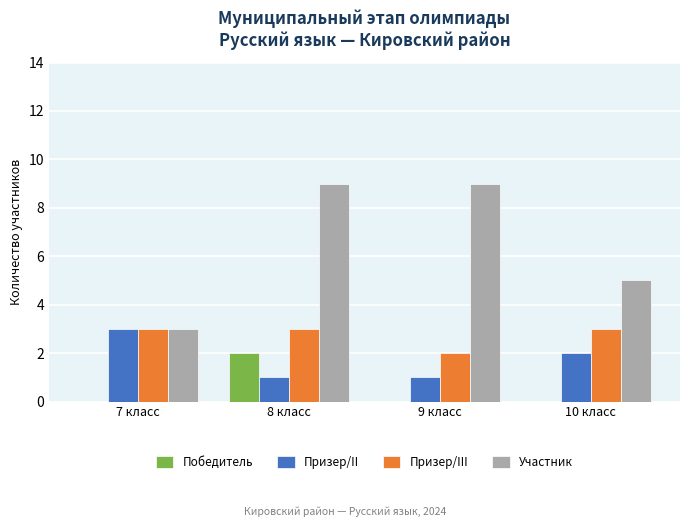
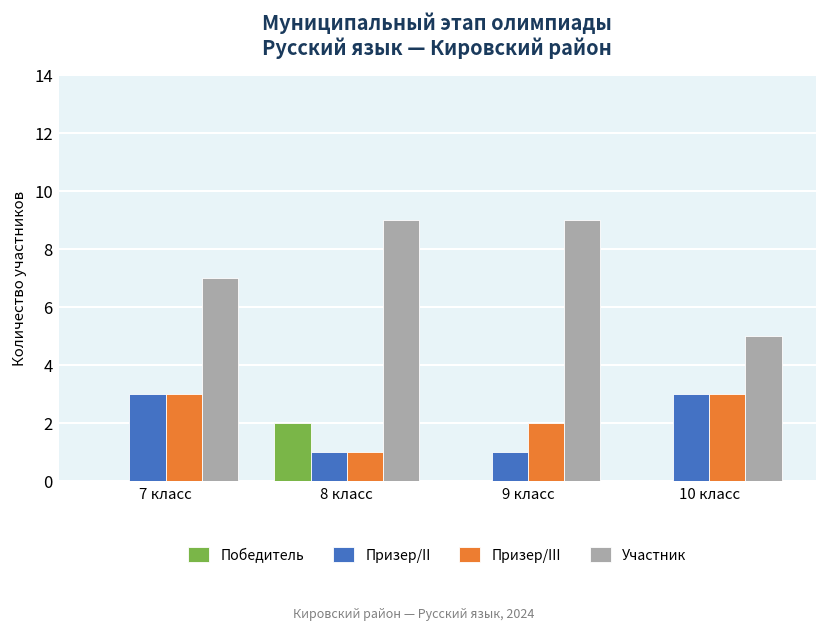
  {
    "Победитель": {
      "7 класс": 0,
      "8 класс": 2,
      "9 класс": 0,
      "10 класс": 0
    },
    "Призер/II": {
      "7 класс": 3,
      "8 класс": 1,
      "9 класс": 1,
-     "10 класс": 2
+     "10 класс": 3
    },
    "Призер/III": {
      "7 класс": 3,
-     "8 класс": 3,
+     "8 класс": 1,
      "9 класс": 2,
      "10 класс": 3
    },
    "Участник": {
-     "7 класс": 3,
+     "7 класс": 7,
      "8 класс": 9,
      "9 класс": 9,
      "10 класс": 5
    }
  }
